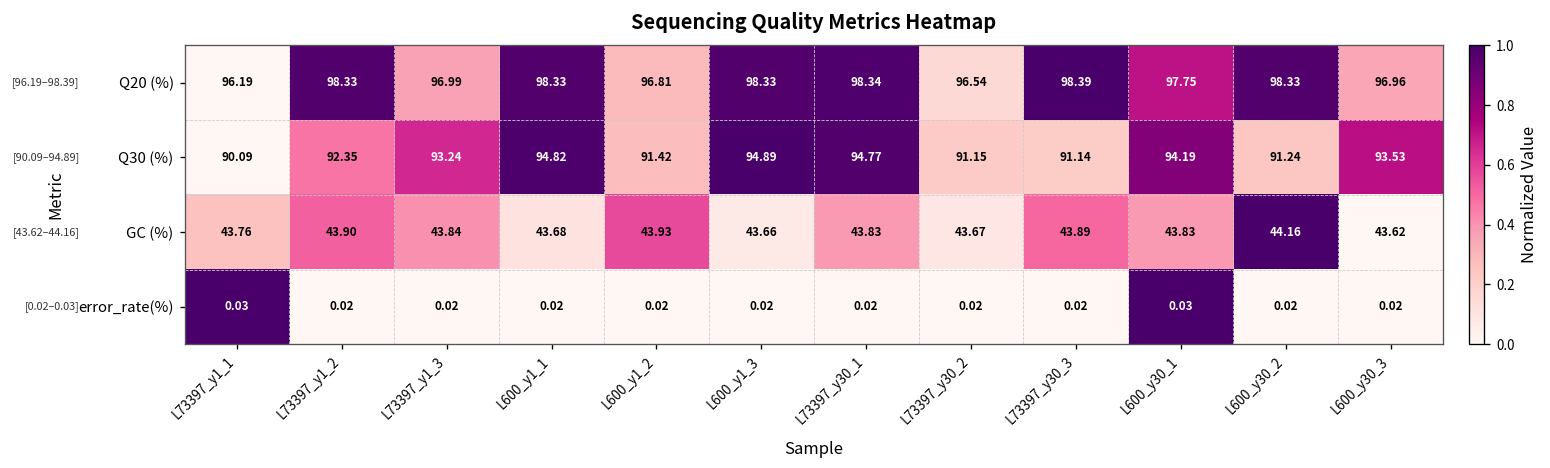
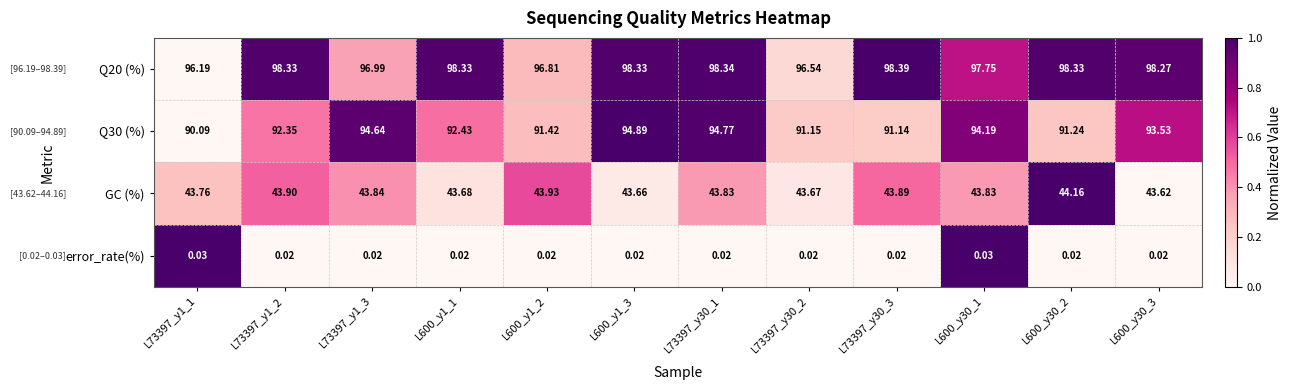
  {
    "Q20 (%)": {
      "L73397_y1_1": 96.19,
      "L73397_y1_2": 98.33,
      "L73397_y1_3": 96.99,
      "L600_y1_1": 98.33,
      "L600_y1_2": 96.81,
      "L600_y1_3": 98.33,
      "L73397_y30_1": 98.34,
      "L73397_y30_2": 96.54,
      "L73397_y30_3": 98.39,
      "L600_y30_1": 97.75,
      "L600_y30_2": 98.33,
-     "L600_y30_3": 96.96
+     "L600_y30_3": 98.27
    },
    "Q30 (%)": {
      "L73397_y1_1": 90.09,
      "L73397_y1_2": 92.35,
-     "L73397_y1_3": 93.24,
-     "L600_y1_1": 94.82,
+     "L73397_y1_3": 94.64,
+     "L600_y1_1": 92.43,
      "L600_y1_2": 91.42,
      "L600_y1_3": 94.89,
      "L73397_y30_1": 94.77,
      "L73397_y30_2": 91.15,
      "L73397_y30_3": 91.14,
      "L600_y30_1": 94.19,
      "L600_y30_2": 91.24,
      "L600_y30_3": 93.53
    },
    "GC (%)": {
      "L73397_y1_1": 43.76,
      "L73397_y1_2": 43.90,
      "L73397_y1_3": 43.84,
      "L600_y1_1": 43.68,
      "L600_y1_2": 43.93,
      "L600_y1_3": 43.66,
      "L73397_y30_1": 43.83,
      "L73397_y30_2": 43.67,
      "L73397_y30_3": 43.89,
      "L600_y30_1": 43.83,
      "L600_y30_2": 44.16,
      "L600_y30_3": 43.62
    },
    "error_rate(%)": {
      "L73397_y1_1": 0.03,
      "L73397_y1_2": 0.02,
      "L73397_y1_3": 0.02,
      "L600_y1_1": 0.02,
      "L600_y1_2": 0.02,
      "L600_y1_3": 0.02,
      "L73397_y30_1": 0.02,
      "L73397_y30_2": 0.02,
      "L73397_y30_3": 0.02,
      "L600_y30_1": 0.03,
      "L600_y30_2": 0.02,
      "L600_y30_3": 0.02
    }
  }
